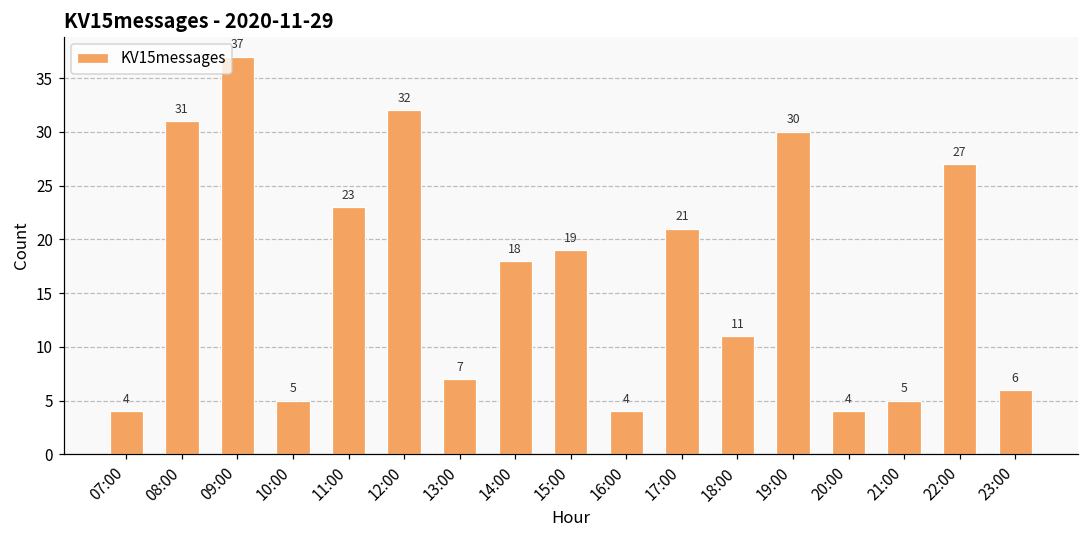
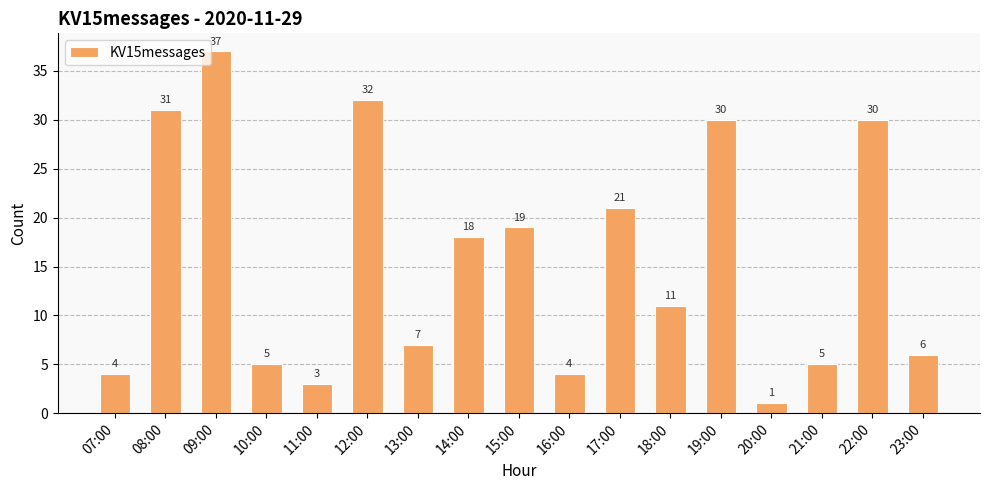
  {
    "07:00": 4,
    "08:00": 31,
    "10:00": 5,
-   "11:00": 23,
+   "11:00": 3,
    "12:00": 32,
    "13:00": 7,
    "14:00": 18,
    "15:00": 19,
    "16:00": 4,
    "17:00": 21,
    "18:00": 11,
    "19:00": 30,
-   "20:00": 4,
+   "20:00": 1,
    "21:00": 5,
-   "22:00": 27,
+   "22:00": 30,
    "23:00": 6
  }
